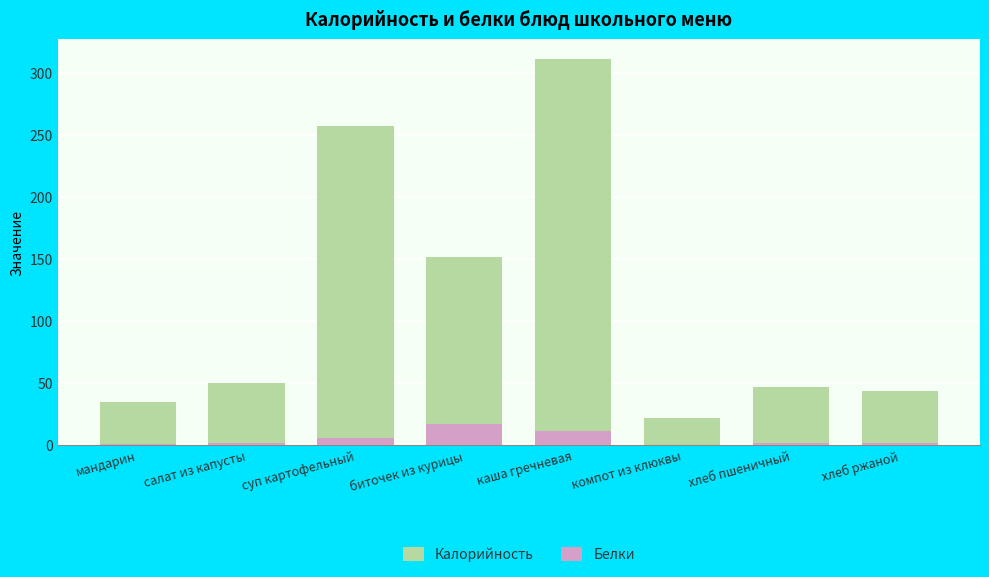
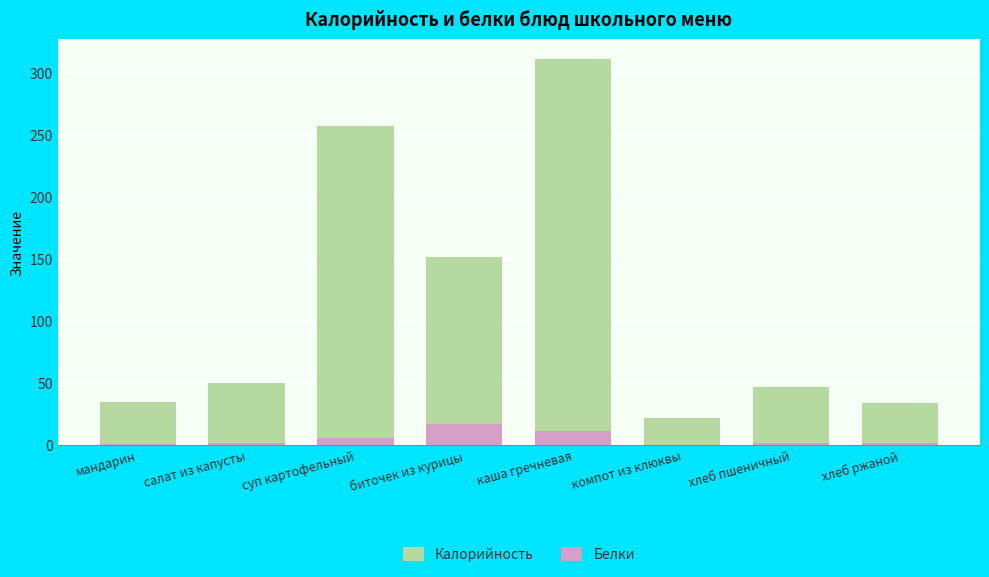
  {
    "Калорийность": {
      "мандарин": 35,
      "салат из капусты": 50,
      "суп картофельный": 258,
      "биточек из курицы": 152,
      "каша гречневая": 312,
      "компот из клюквы": 22,
      "хлеб пшеничный": 47,
-     "хлеб ржаной": 43
+     "хлеб ржаной": 34
    }
  }
